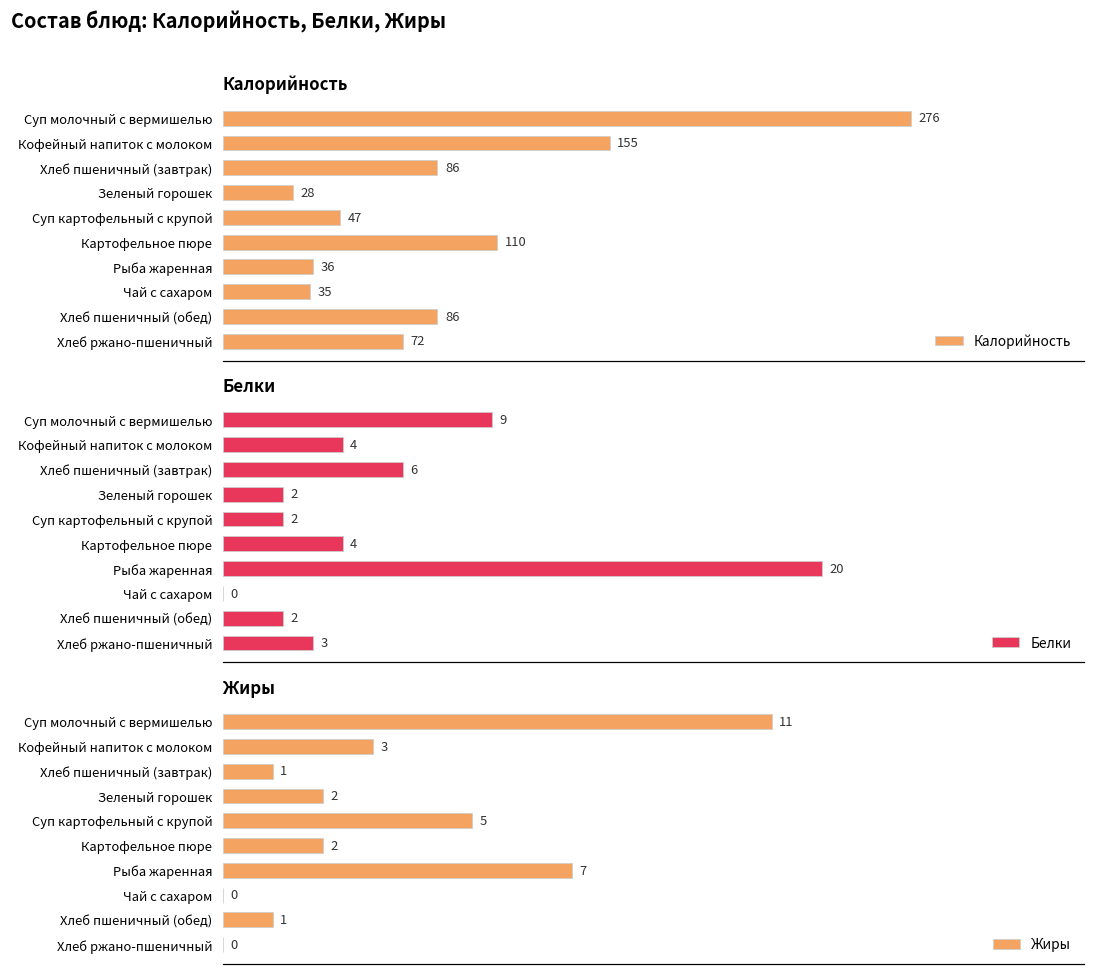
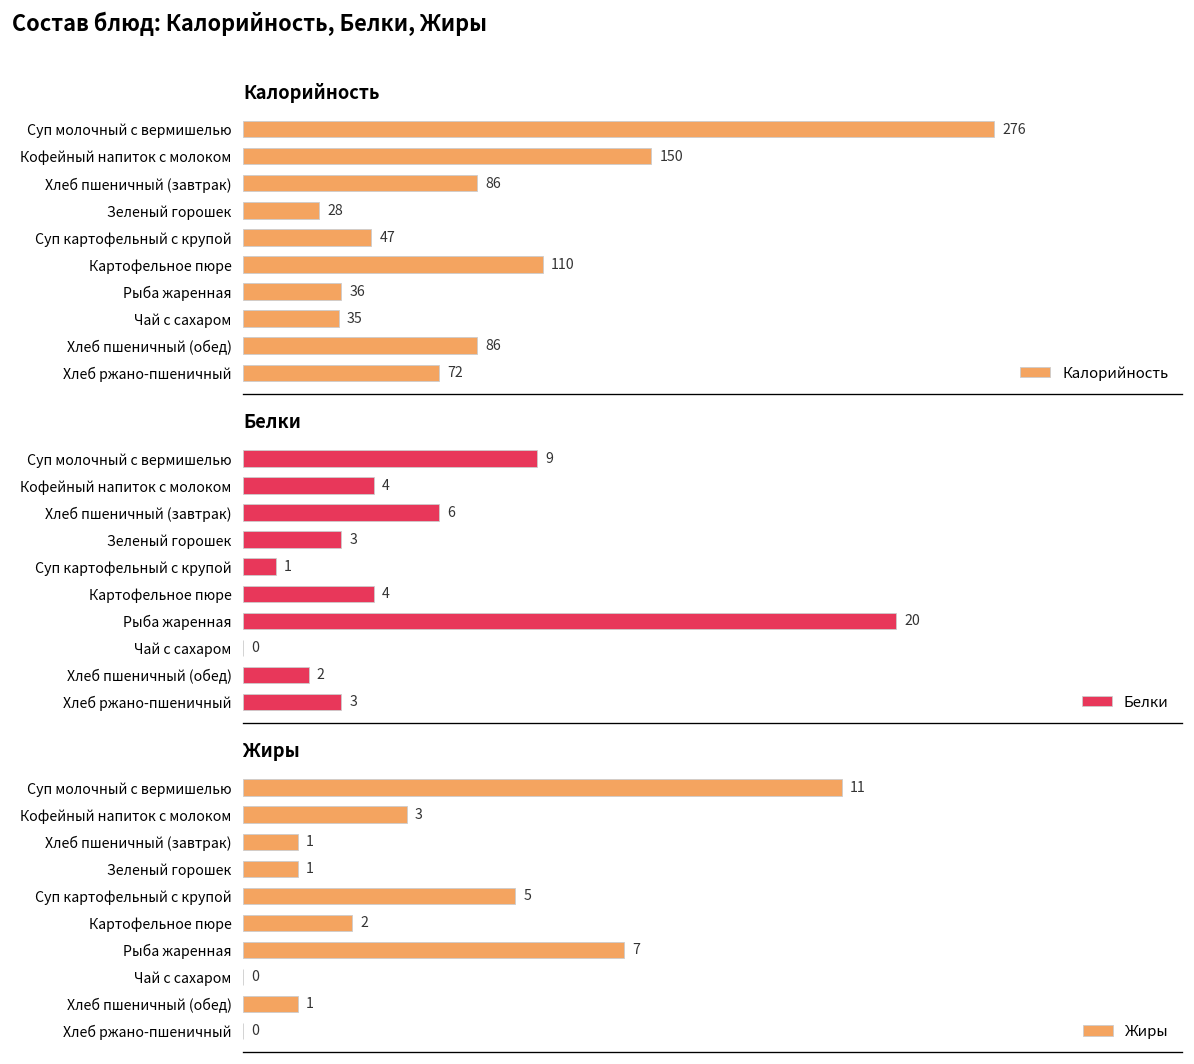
  {
    "Калорийность": {
      "Суп молочный с вермишелью": 276,
-     "Кофейный напиток с молоком": 155,
+     "Кофейный напиток с молоком": 150,
      "Хлеб пшеничный (завтрак)": 86,
      "Зеленый горошек": 28,
      "Суп картофельный с крупой": 47,
      "Картофельное пюре": 110,
      "Рыба жаренная": 36,
      "Чай с сахаром": 35,
      "Хлеб пшеничный (обед)": 86,
      "Хлеб ржано-пшеничный": 72
    },
    "Белки": {
      "Суп молочный с вермишелью": 9,
      "Кофейный напиток с молоком": 4,
      "Хлеб пшеничный (завтрак)": 6,
-     "Зеленый горошек": 2,
-     "Суп картофельный с крупой": 2,
+     "Зеленый горошек": 3,
+     "Суп картофельный с крупой": 1,
      "Картофельное пюре": 4,
      "Рыба жаренная": 20,
      "Чай с сахаром": 0,
      "Хлеб пшеничный (обед)": 2,
      "Хлеб ржано-пшеничный": 3
    },
    "Жиры": {
      "Суп молочный с вермишелью": 11,
      "Кофейный напиток с молоком": 3,
      "Хлеб пшеничный (завтрак)": 1,
-     "Зеленый горошек": 2,
+     "Зеленый горошек": 1,
      "Суп картофельный с крупой": 5,
      "Картофельное пюре": 2,
      "Рыба жаренная": 7,
      "Чай с сахаром": 0,
      "Хлеб пшеничный (обед)": 1,
      "Хлеб ржано-пшеничный": 0
    }
  }
